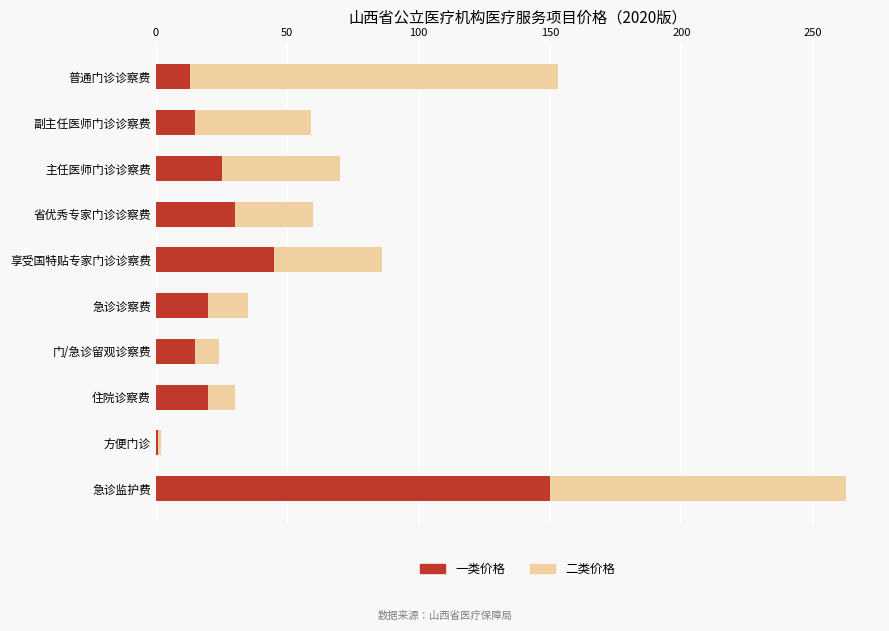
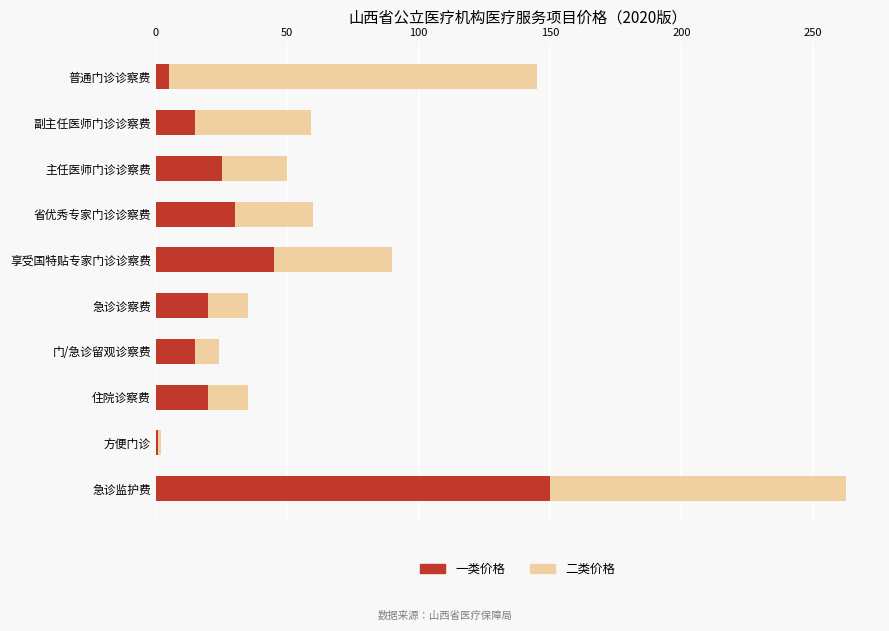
  {
    "一类价格": {
-     "普通门诊诊察费": 13,
+     "普通门诊诊察费": 5,
      "副主任医师门诊诊察费": 15,
      "主任医师门诊诊察费": 25,
      "省优秀专家门诊诊察费": 30,
      "享受国特贴专家门诊诊察费": 45,
      "急诊诊察费": 20,
      "门/急诊留观诊察费": 15,
      "住院诊察费": 20,
      "方便门诊": 1,
      "急诊监护费": 150
    },
    "二类价格": {
      "普通门诊诊察费": 140,
      "副主任医师门诊诊察费": 44,
-     "主任医师门诊诊察费": 45,
+     "主任医师门诊诊察费": 25,
      "省优秀专家门诊诊察费": 30,
-     "享受国特贴专家门诊诊察费": 41,
+     "享受国特贴专家门诊诊察费": 45,
      "急诊诊察费": 15,
      "门/急诊留观诊察费": 9,
-     "住院诊察费": 10,
+     "住院诊察费": 15,
      "方便门诊": 1,
      "急诊监护费": 113
    }
  }
